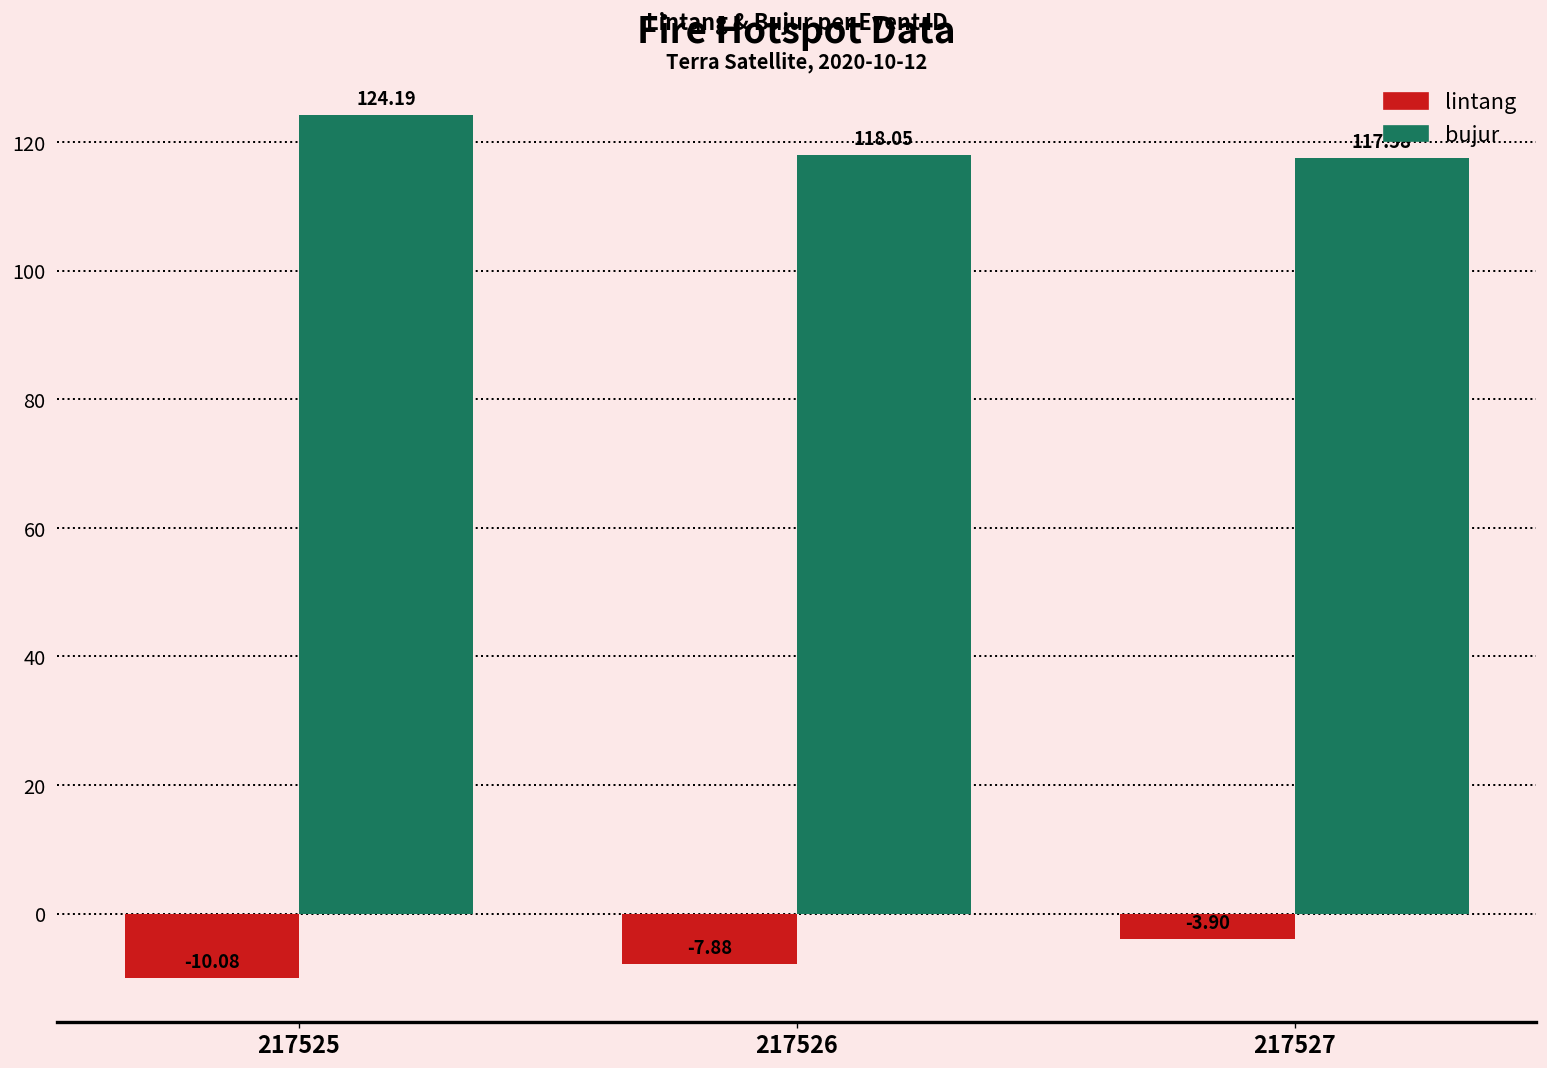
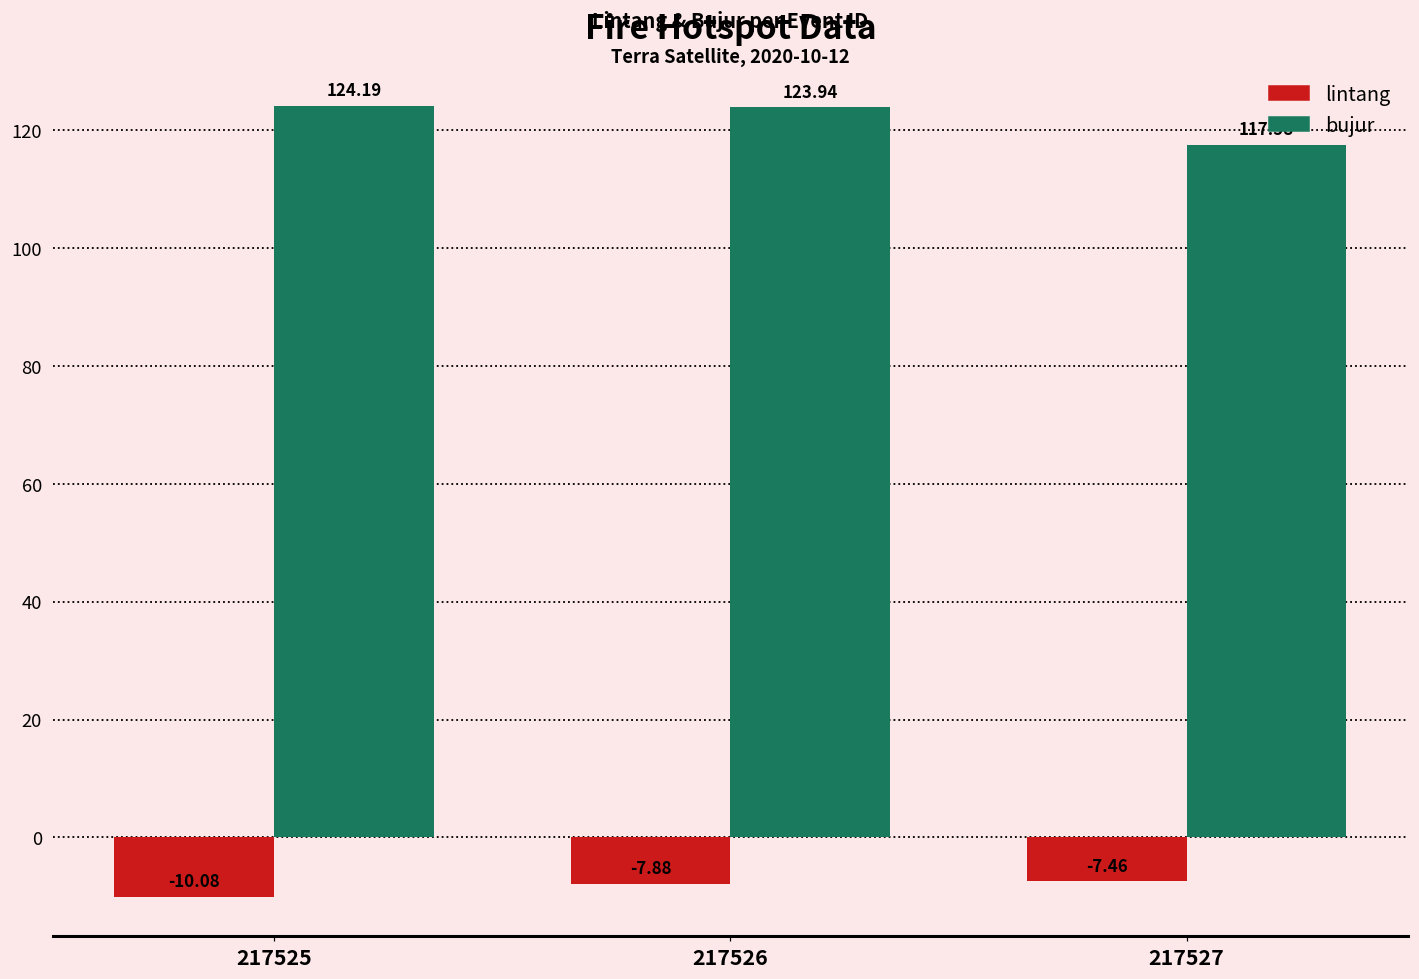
  {
    "lintang": {
      "217525": -10.08,
      "217526": -7.88,
-     "217527": -3.90
+     "217527": -7.46
    },
    "bujur": {
      "217525": 124.19,
-     "217526": 118.05,
+     "217526": 123.94,
      "217527": 117.58
    }
  }
